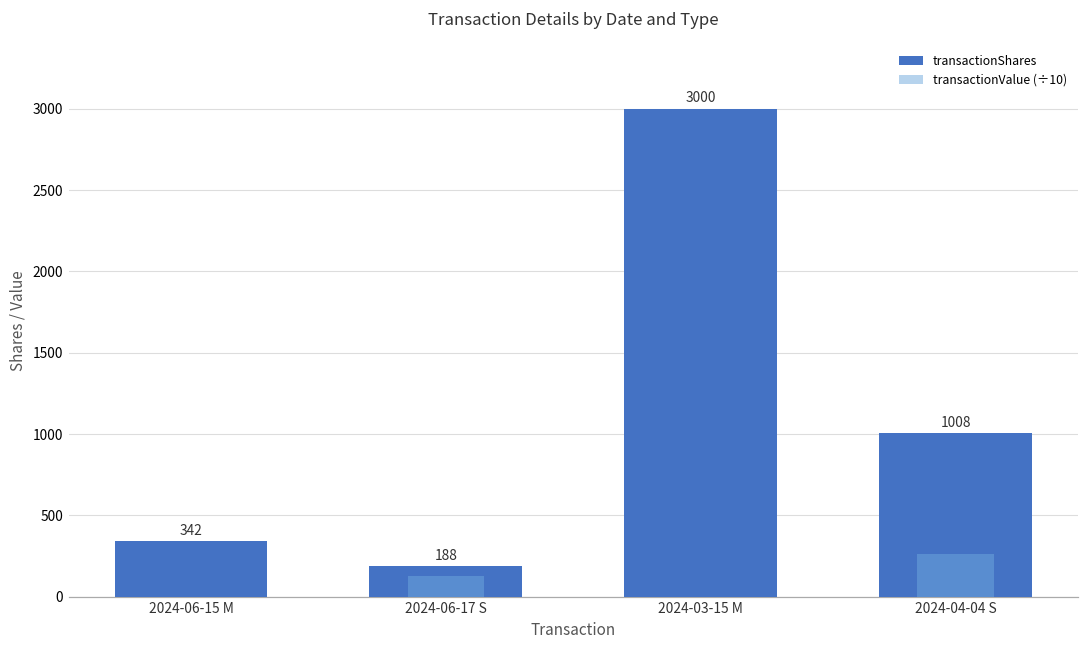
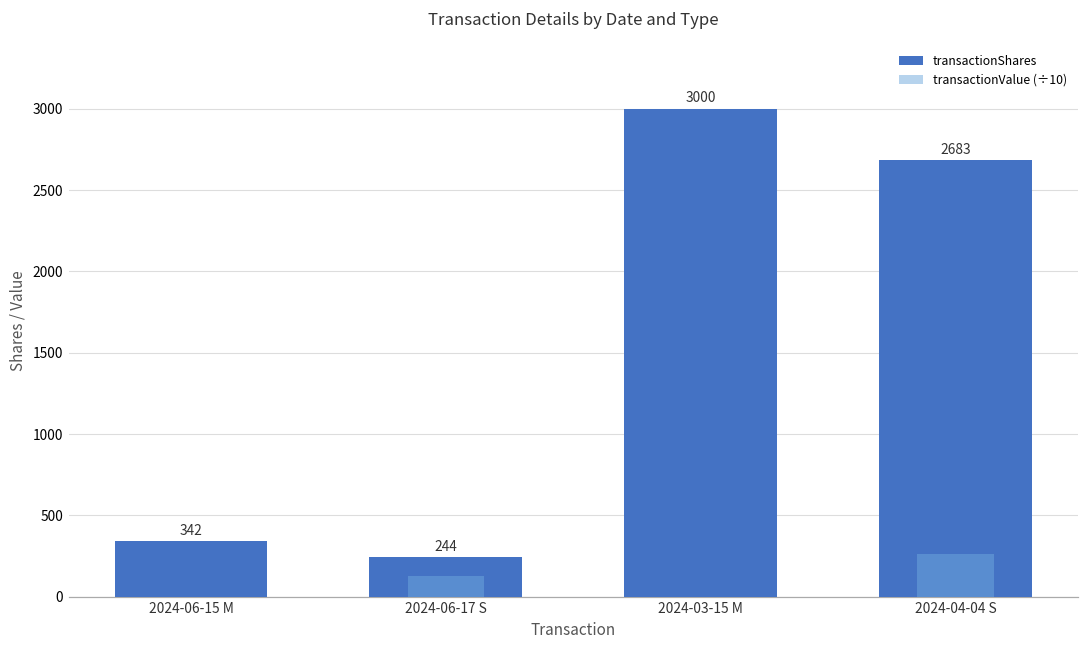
  {
    "transactionShares": {
      "2024-06-15 M": 342,
-     "2024-06-17 S": 188,
+     "2024-06-17 S": 244,
      "2024-03-15 M": 3000,
-     "2024-04-04 S": 1008
+     "2024-04-04 S": 2683
    },
    "transactionValue (÷10)": {
      "2024-06-15 M": 0,
      "2024-03-15 M": 0
    }
  }
